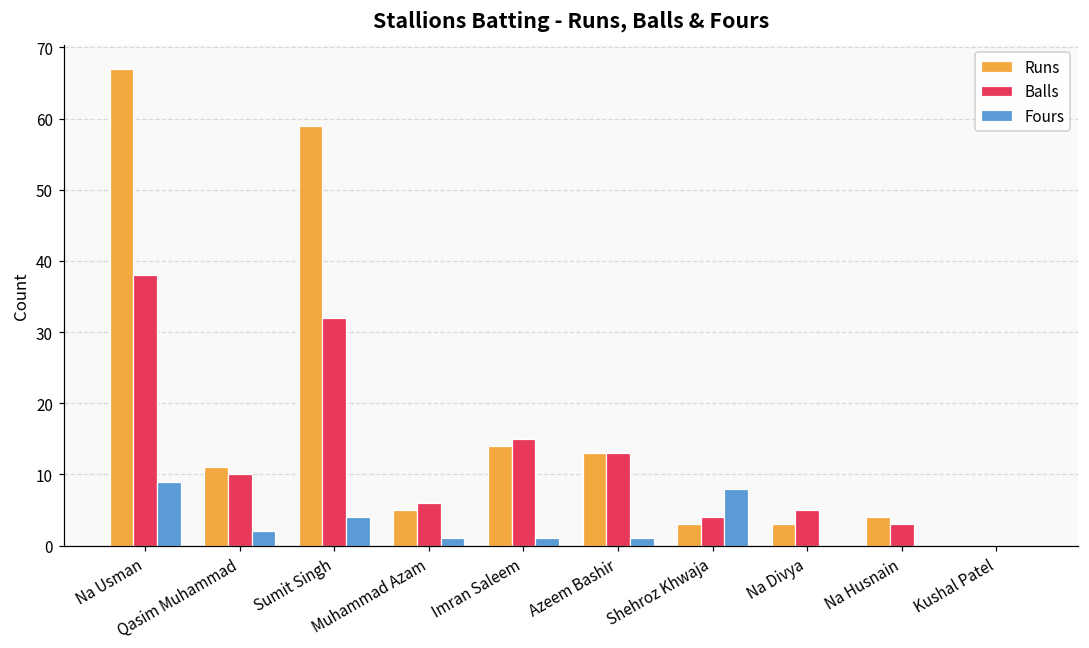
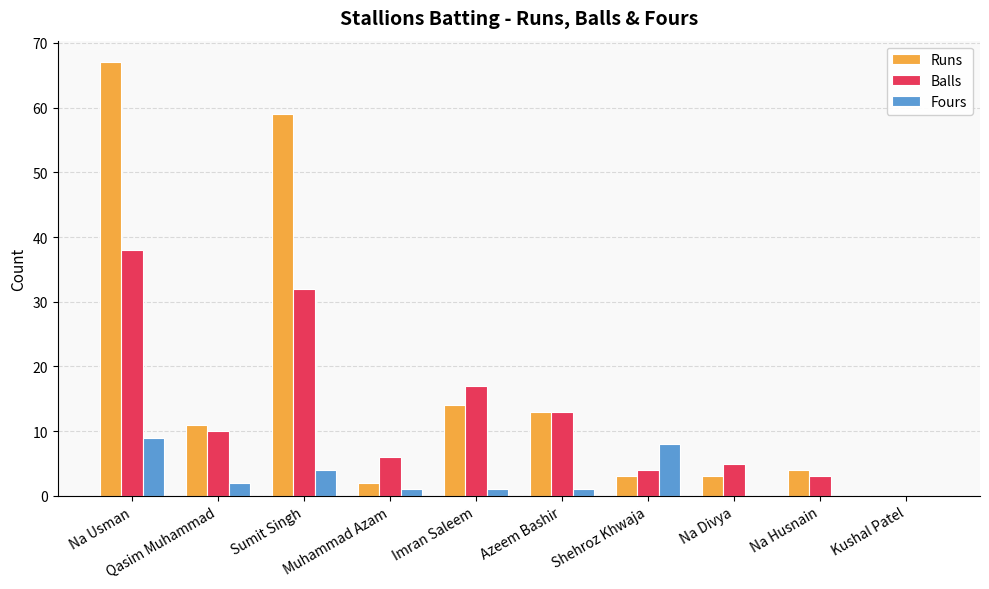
  {
    "Runs": {
      "Na Usman": 67,
      "Qasim Muhammad": 11,
      "Sumit Singh": 59,
-     "Muhammad Azam": 5,
+     "Muhammad Azam": 2,
      "Imran Saleem": 14,
      "Azeem Bashir": 13,
      "Shehroz Khwaja": 3,
      "Na Divya": 3,
      "Na Husnain": 4,
      "Kushal Patel": 0
    },
    "Balls": {
      "Na Usman": 38,
      "Qasim Muhammad": 10,
      "Sumit Singh": 32,
      "Muhammad Azam": 6,
-     "Imran Saleem": 15,
+     "Imran Saleem": 17,
      "Azeem Bashir": 13,
      "Shehroz Khwaja": 4,
      "Na Divya": 5,
      "Na Husnain": 3,
      "Kushal Patel": 0
    },
    "Fours": {
      "Na Usman": 9,
      "Qasim Muhammad": 2,
      "Sumit Singh": 4,
      "Muhammad Azam": 1,
      "Imran Saleem": 1,
      "Azeem Bashir": 1,
      "Shehroz Khwaja": 8,
      "Na Divya": 0,
      "Na Husnain": 0,
      "Kushal Patel": 0
    }
  }
